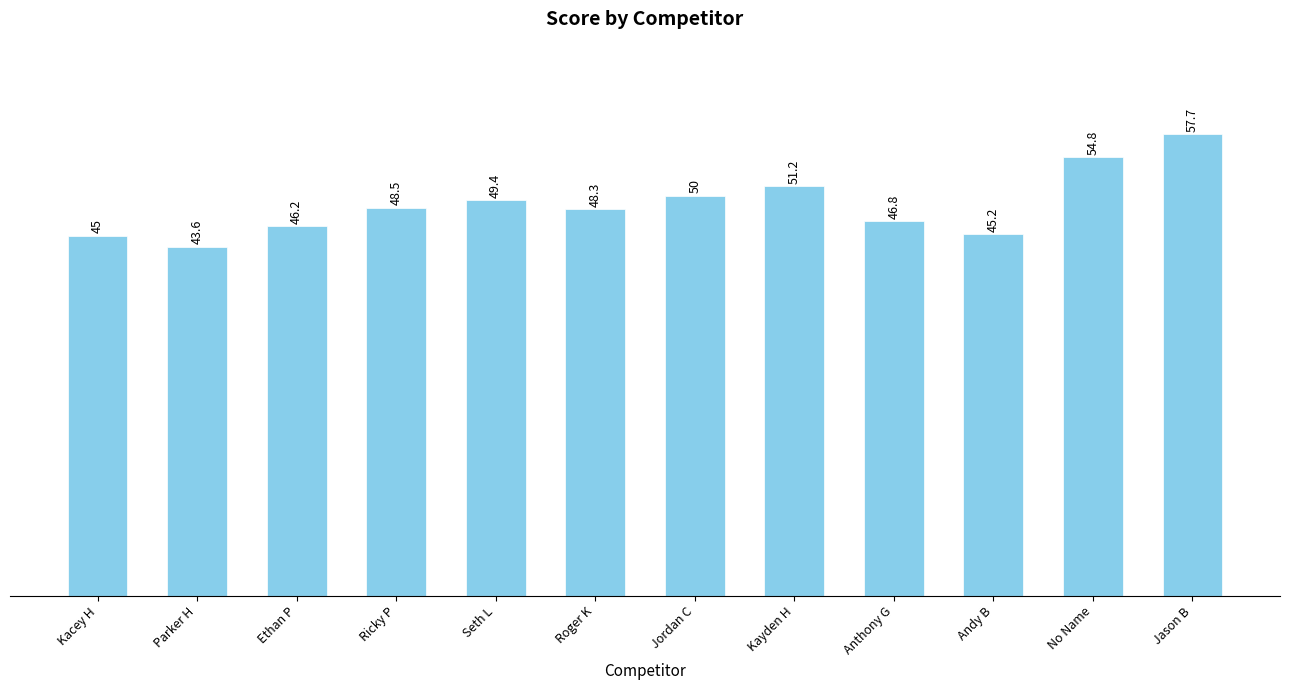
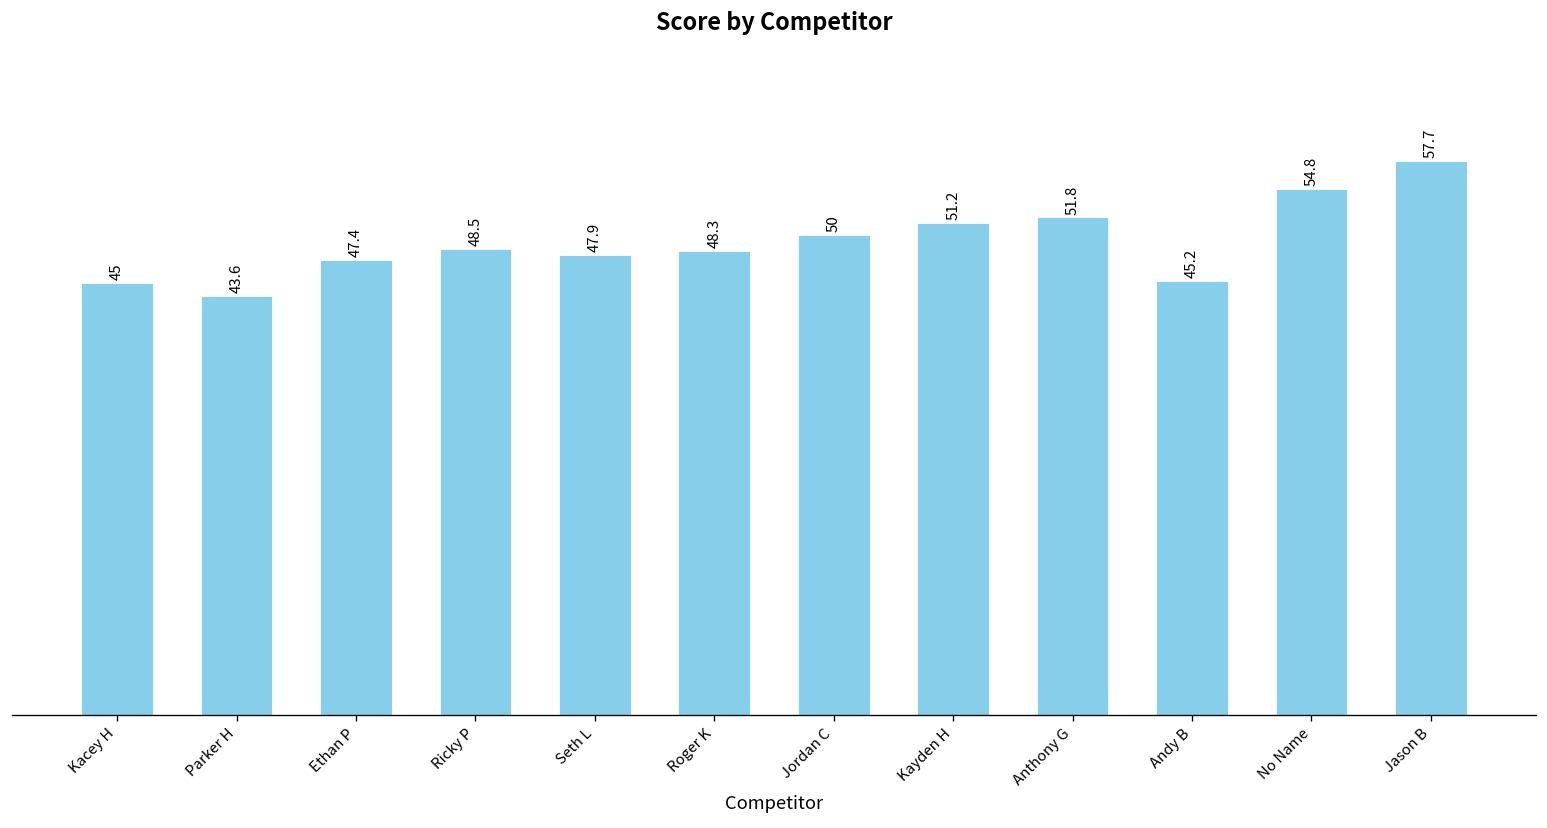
  {
    "Kacey H": 45,
    "Parker H": 43.6,
-   "Ethan P": 46.2,
+   "Ethan P": 47.4,
    "Ricky P": 48.5,
-   "Seth L": 49.4,
+   "Seth L": 47.9,
    "Roger K": 48.3,
    "Jordan C": 50,
    "Kayden H": 51.2,
-   "Anthony G": 46.8,
+   "Anthony G": 51.8,
    "Andy B": 45.2,
    "No Name": 54.8,
    "Jason B": 57.7
  }
